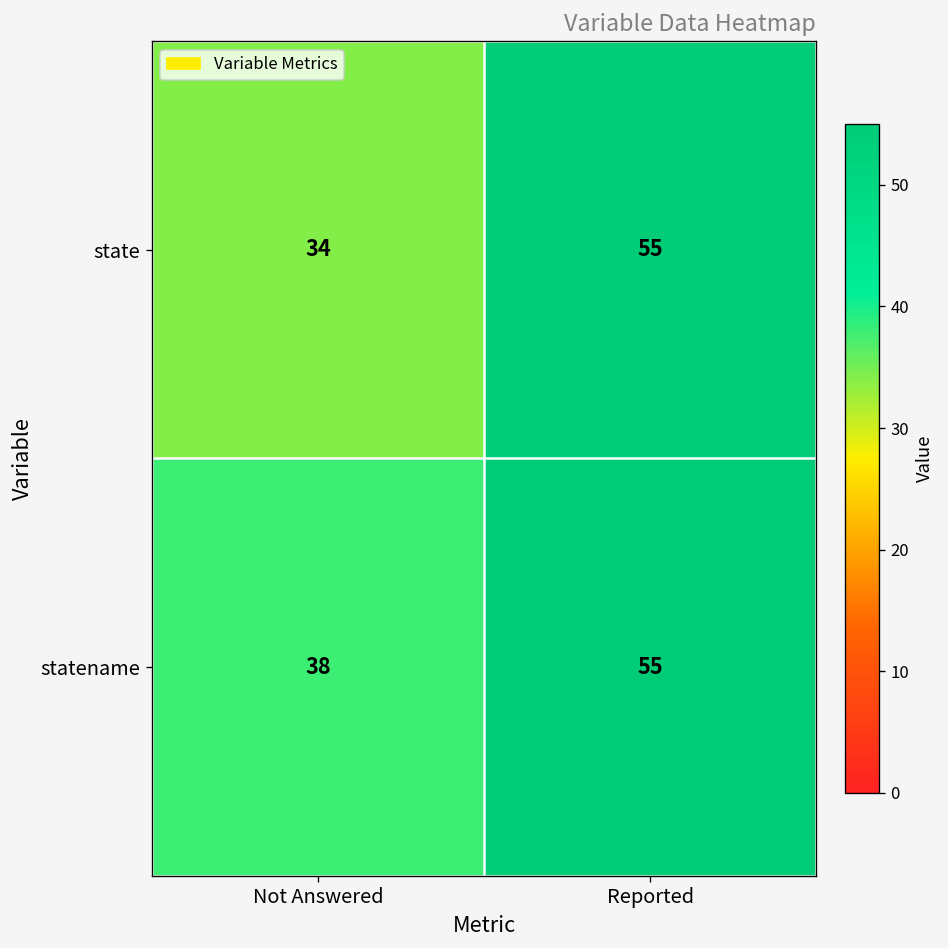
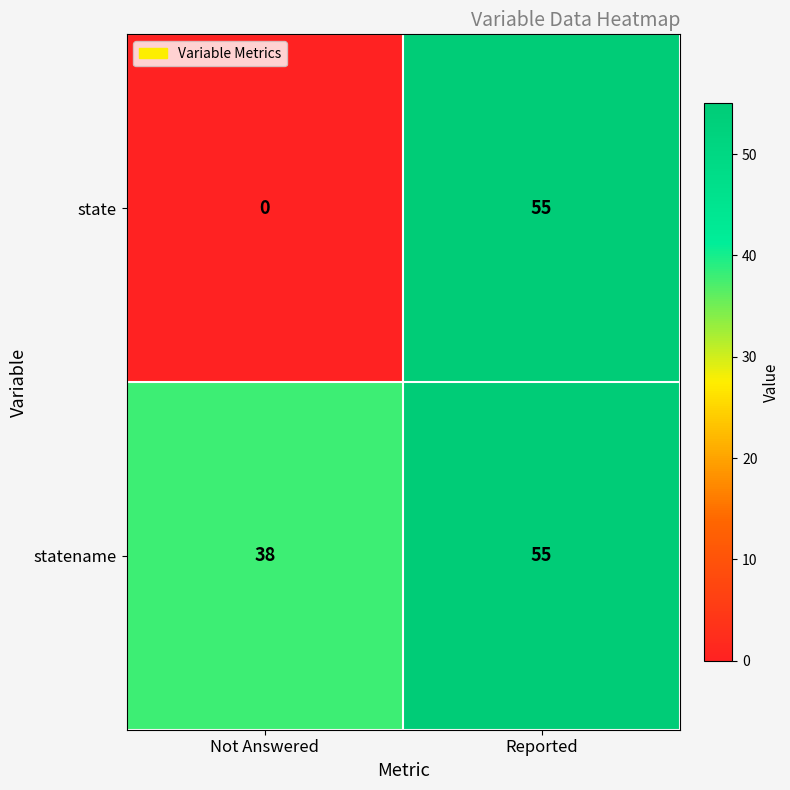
  {
    "state": {
-     "Not Answered": 34,
+     "Not Answered": 0,
      "Reported": 55
    },
    "statename": {
      "Not Answered": 38,
      "Reported": 55
    }
  }
